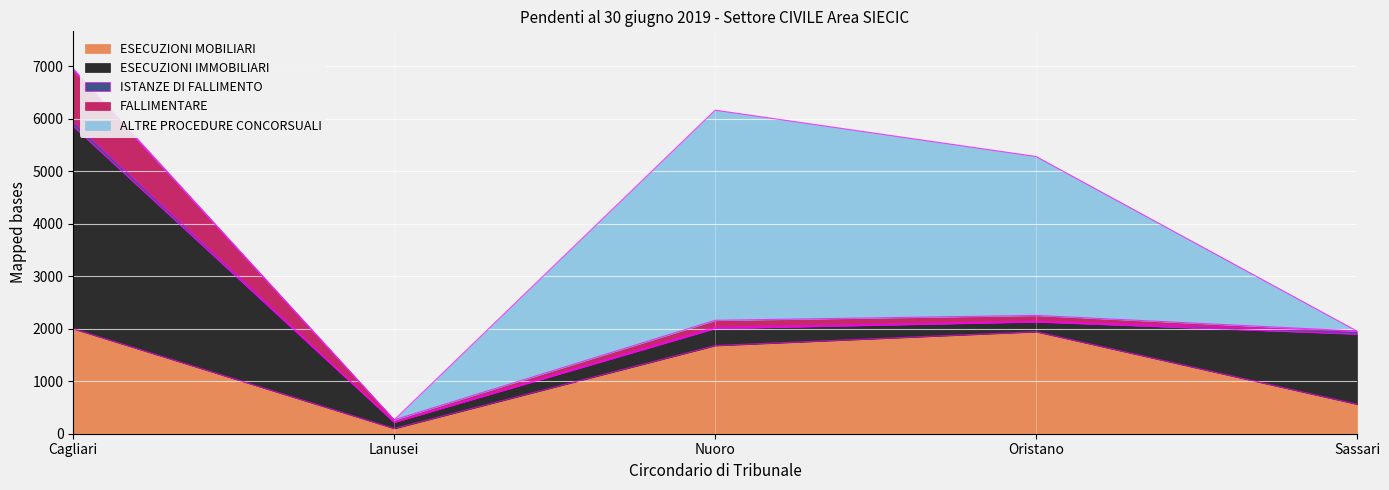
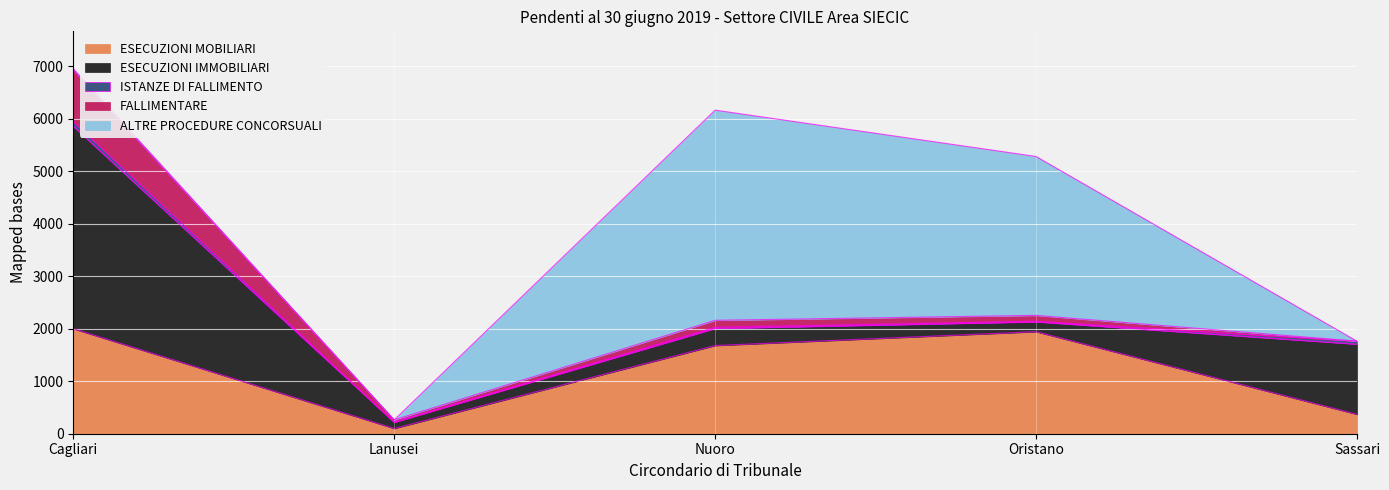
  {
    "ESECUZIONI MOBILIARI": {
      "Cagliari": 2000,
      "Lanusei": 100,
      "Nuoro": 1700,
      "Oristano": 1900,
-     "Sassari": 600
+     "Sassari": 400
    },
    "ESECUZIONI IMMOBILIARI": {
      "Cagliari": 3900,
      "Sassari": 1300
    },
    "ISTANZE DI FALLIMENTO": {
      "Cagliari": 100
    },
    "FALLIMENTARE": {
      "Nuoro": 100,
      "Oristano": 100
    },
    "ALTRE PROCEDURE CONCORSUALI": {
      "Nuoro": 4000,
      "Oristano": 3000
    }
  }
